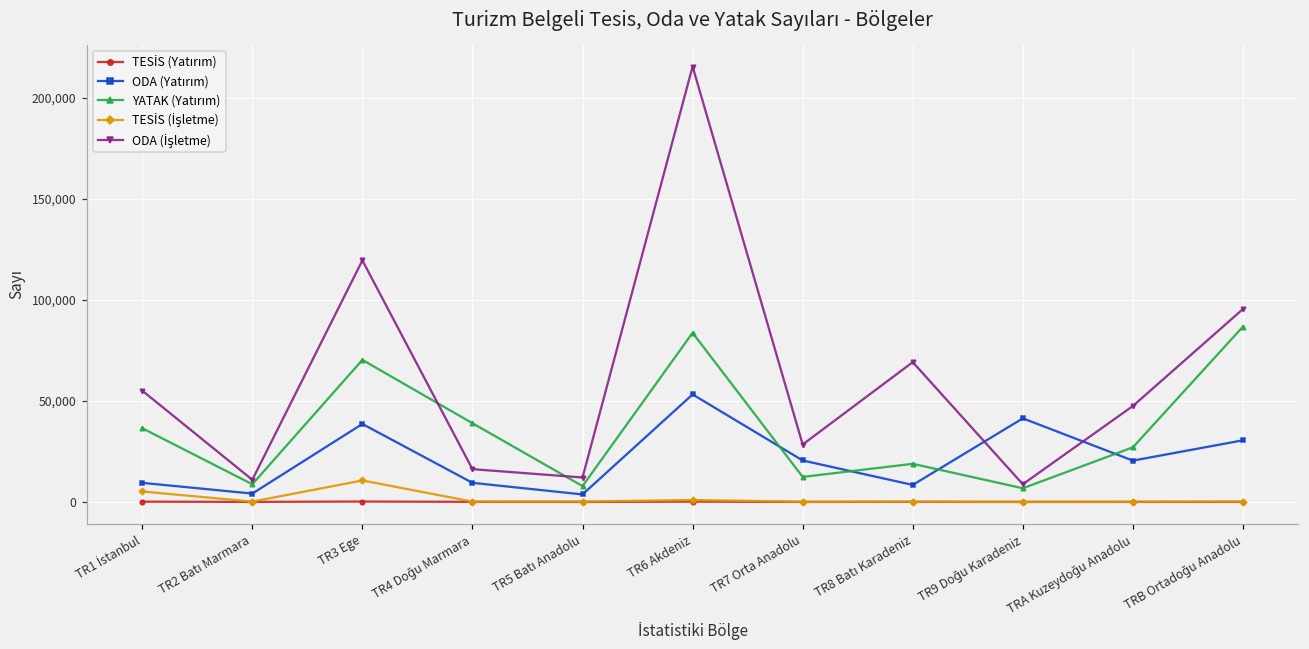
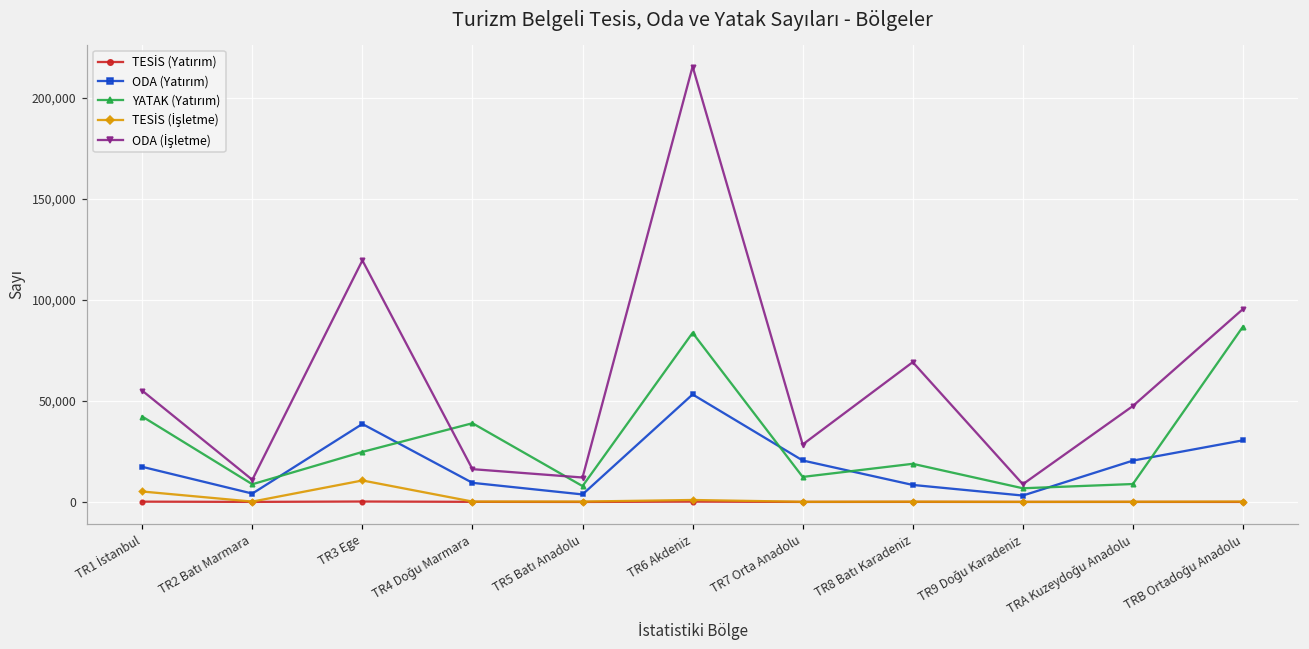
  {
    "TESİS (Yatırım)": {
      "TR1 İstanbul": "0",
      "TR3 Ege": "0"
    },
    "ODA (Yatırım)": {
-     "TR1 İstanbul": "9,000",
+     "TR1 İstanbul": "17,000",
      "TR2 Batı Marmara": "4,000",
      "TR3 Ege": "39,000",
      "TR4 Doğu Marmara": "9,000",
      "TR5 Batı Anadolu": "4,000",
      "TR6 Akdeniz": "53,000",
      "TR7 Orta Anadolu": "21,000",
      "TR8 Batı Karadeniz": "8,000",
-     "TR9 Doğu Karadeniz": "41,000",
+     "TR9 Doğu Karadeniz": "3,000",
      "TRA Kuzeydoğu Anadolu": "20,000",
      "TRB Ortadoğu Anadolu": "31,000"
    },
    "YATAK (Yatırım)": {
-     "TR1 İstanbul": "36,000",
+     "TR1 İstanbul": "42,000",
      "TR2 Batı Marmara": "9,000",
-     "TR3 Ege": "70,000",
+     "TR3 Ege": "25,000",
      "TR4 Doğu Marmara": "39,000",
      "TR5 Batı Anadolu": "8,000",
      "TR6 Akdeniz": "84,000",
      "TR7 Orta Anadolu": "12,000",
      "TR8 Batı Karadeniz": "19,000",
      "TR9 Doğu Karadeniz": "7,000",
-     "TRA Kuzeydoğu Anadolu": "27,000",
+     "TRA Kuzeydoğu Anadolu": "9,000",
      "TRB Ortadoğu Anadolu": "87,000"
    },
    "TESİS (İşletme)": {
      "TR1 İstanbul": "5,000",
      "TR3 Ege": "11,000"
    },
    "ODA (İşletme)": {
      "TR1 İstanbul": "55,000",
      "TR2 Batı Marmara": "11,000",
      "TR3 Ege": "119,000",
      "TR4 Doğu Marmara": "16,000",
      "TR5 Batı Anadolu": "12,000",
      "TR6 Akdeniz": "215,000",
      "TR7 Orta Anadolu": "28,000",
      "TR8 Batı Karadeniz": "69,000",
      "TR9 Doğu Karadeniz": "9,000",
      "TRA Kuzeydoğu Anadolu": "47,000",
      "TRB Ortadoğu Anadolu": "95,000"
    }
  }
